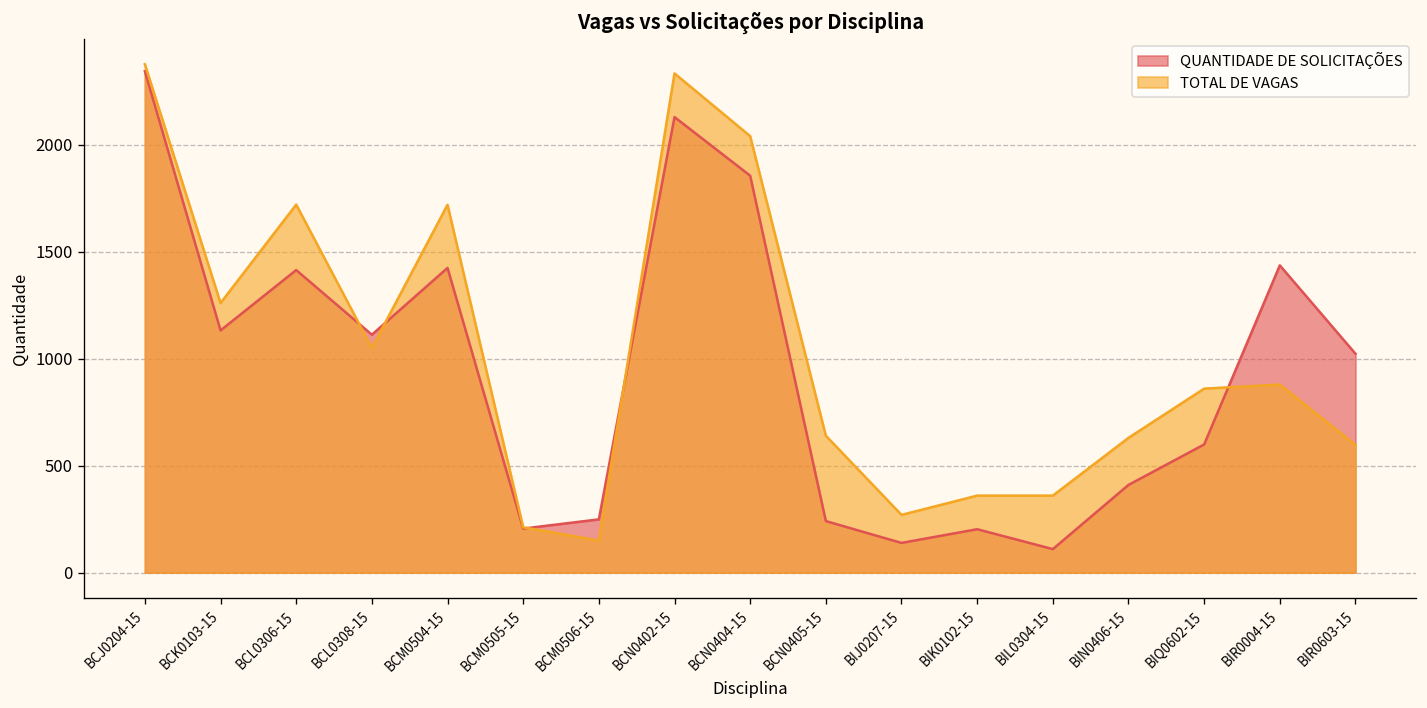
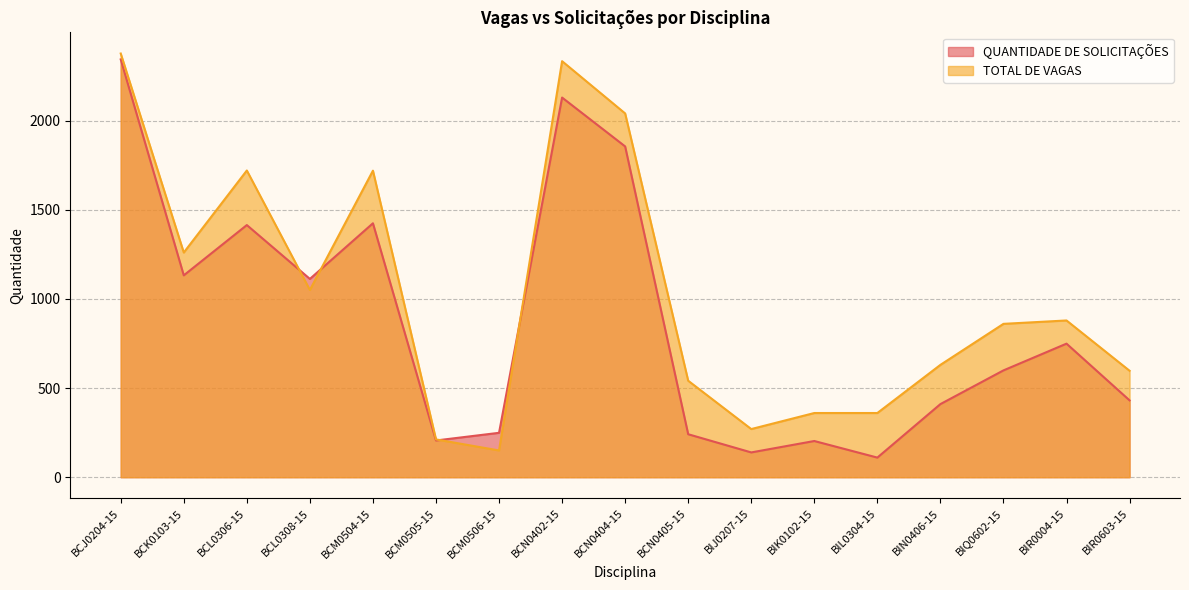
  {
    "QUANTIDADE DE SOLICITAÇÕES": {
      "BCJ0204-15": 2340,
      "BCK0103-15": 1130,
      "BCL0306-15": 1410,
      "BCL0308-15": 1110,
      "BCM0504-15": 1420,
      "BCM0506-15": 250,
      "BCN0402-15": 2130,
      "BCN0404-15": 1860,
      "BCN0405-15": 240,
      "BIJ0207-15": 140,
      "BIK0102-15": 200,
      "BIL0304-15": 110,
      "BIN0406-15": 410,
      "BIQ0602-15": 600,
-     "BIR0004-15": 1440,
-     "BIR0603-15": 1020
+     "BIR0004-15": 750,
+     "BIR0603-15": 430
    },
    "TOTAL DE VAGAS": {
      "BCJ0204-15": 2380,
      "BCK0103-15": 1260,
      "BCL0306-15": 1720,
      "BCL0308-15": 1050,
      "BCM0504-15": 1720,
      "BCM0506-15": 150,
      "BCN0402-15": 2330,
      "BCN0404-15": 2040,
-     "BCN0405-15": 640,
+     "BCN0405-15": 540,
      "BIJ0207-15": 270,
      "BIK0102-15": 360,
      "BIL0304-15": 360,
      "BIN0406-15": 630,
      "BIQ0602-15": 860,
      "BIR0004-15": 880,
      "BIR0603-15": 600
    }
  }
